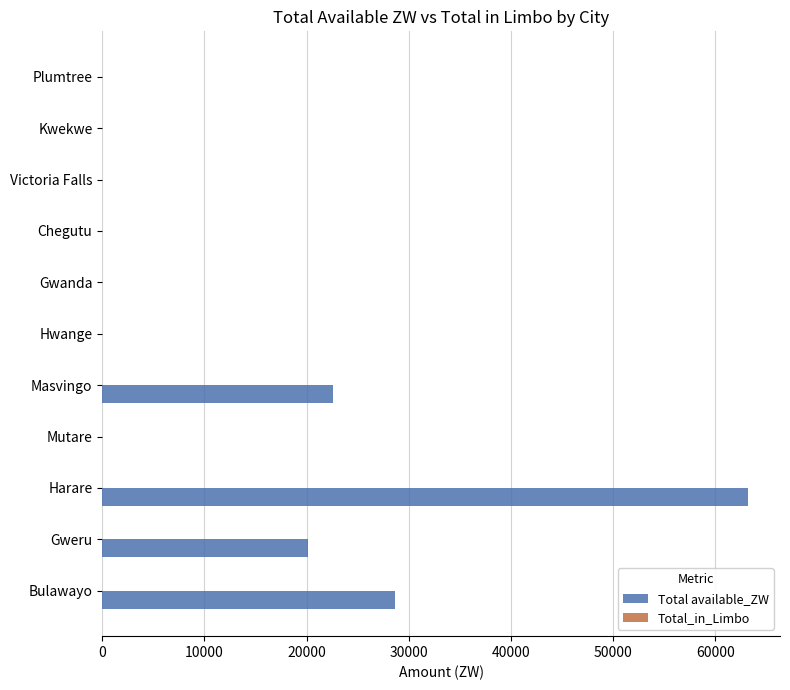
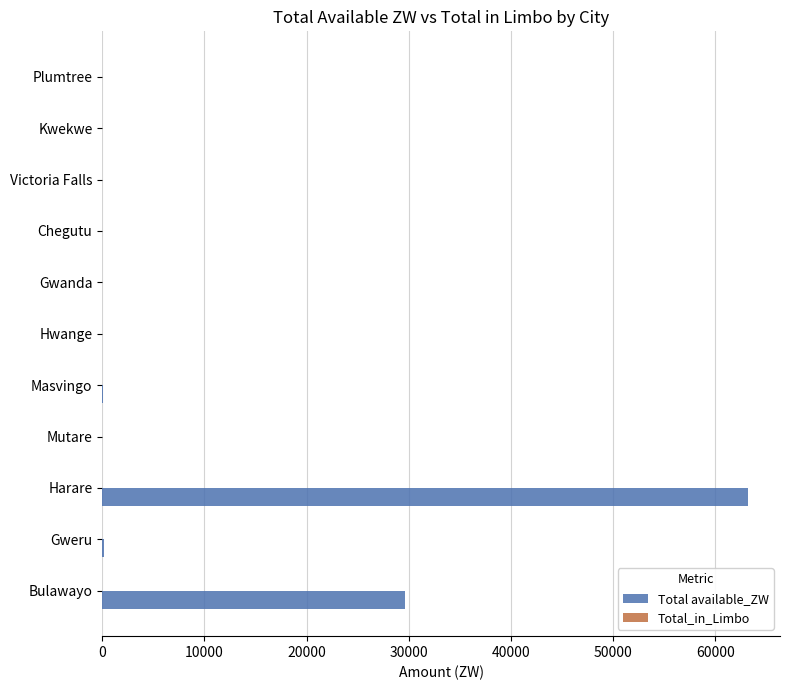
  {
    "Total available_ZW": {
      "Plumtree": 0,
      "Kwekwe": 0,
      "Victoria Falls": 0,
      "Chegutu": 0,
      "Gwanda": 0,
      "Hwange": 0,
-     "Masvingo": 22600,
+     "Masvingo": 0,
      "Mutare": 0,
      "Harare": 63200,
-     "Gweru": 20100,
-     "Bulawayo": 28700
+     "Gweru": 100,
+     "Bulawayo": 29600
    },
    "Total_in_Limbo": {
      "Plumtree": 0,
      "Kwekwe": 0,
      "Victoria Falls": 0,
      "Chegutu": 0,
      "Gwanda": 0,
      "Hwange": 0,
      "Masvingo": 0,
      "Mutare": 0,
      "Harare": 0,
      "Gweru": 0,
      "Bulawayo": 0
    }
  }
